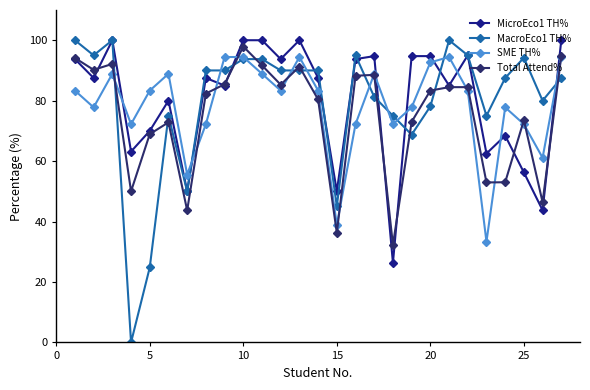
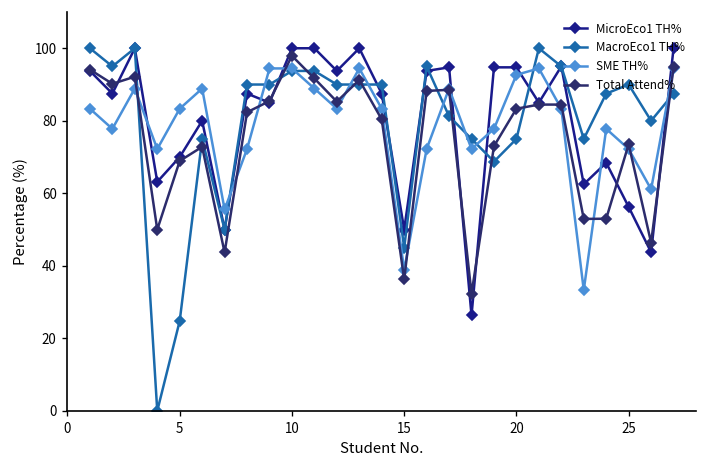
  {
    "MacroEco1 TH%": {
      "5": 25,
      "15": 45,
-     "20": 78,
-     "25": 94
+     "20": 75,
+     "25": 90
    },
    "SME TH%": {
      "5": 83,
      "15": 39,
      "20": 93,
      "25": 72
    }
  }
